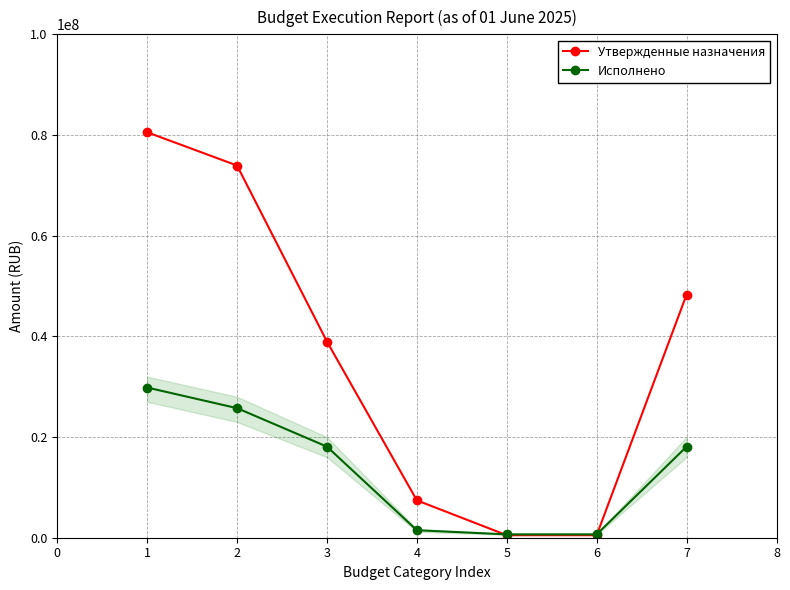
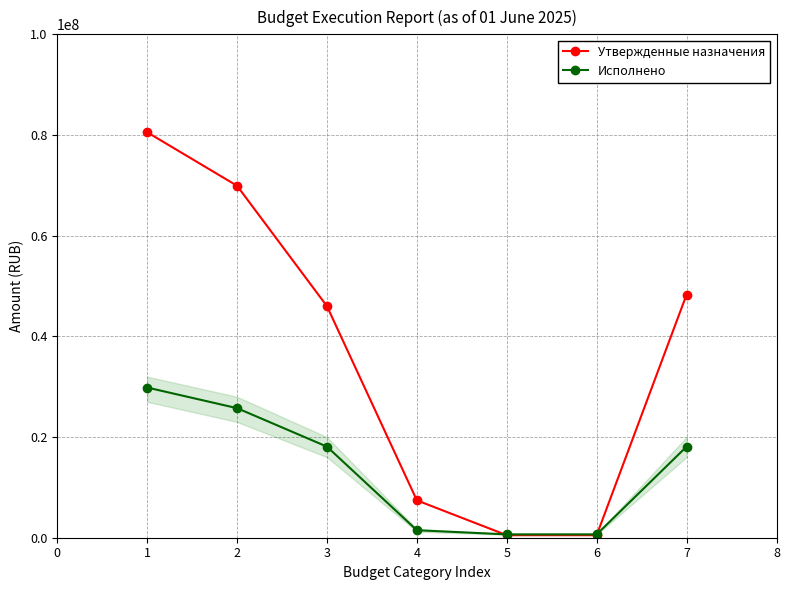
  {
    "Утвержденные назначения": {
      "1": 81000000,
-     "2": 74000000,
-     "3": 39000000,
+     "2": 70000000,
+     "3": 46000000,
      "4": 7000000,
      "7": 48000000
    }
  }
